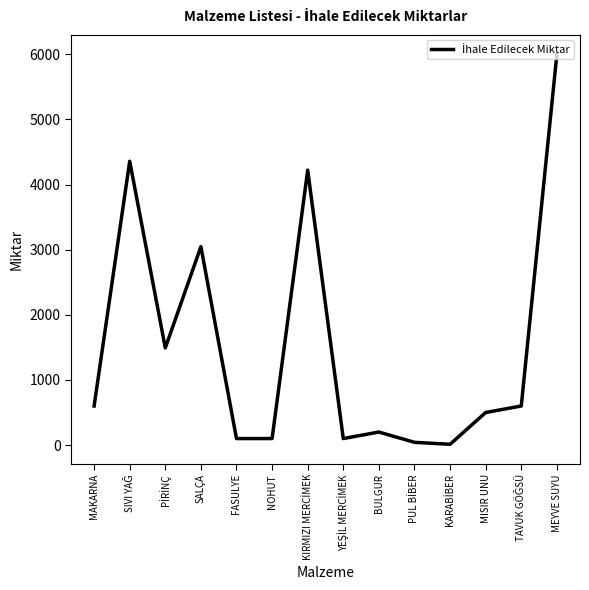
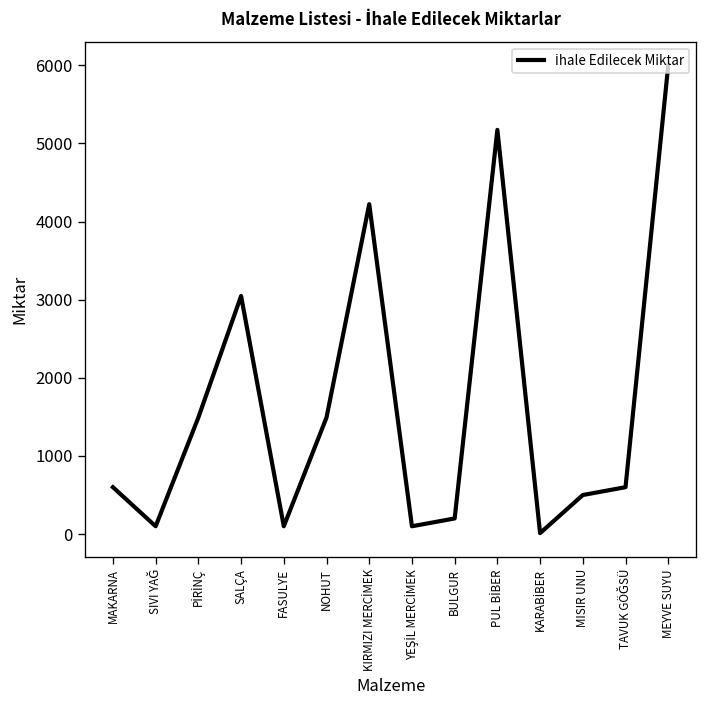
  {
    "MAKARNA": 600,
-   "SIVI YAĞ": 4400,
+   "SIVI YAĞ": 100,
    "PİRİNÇ": 1500,
    "SALÇA": 3000,
    "FASULYE": 100,
-   "NOHUT": 100,
+   "NOHUT": 1500,
    "KIRMIZI MERCİMEK": 4200,
    "YEŞİL MERCİMEK": 100,
    "BULGUR": 200,
-   "PUL BİBER": 0,
+   "PUL BİBER": 5200,
    "KARABİBER": 0,
    "MISIR UNU": 500,
    "TAVUK GÖĞSÜ": 600
  }
